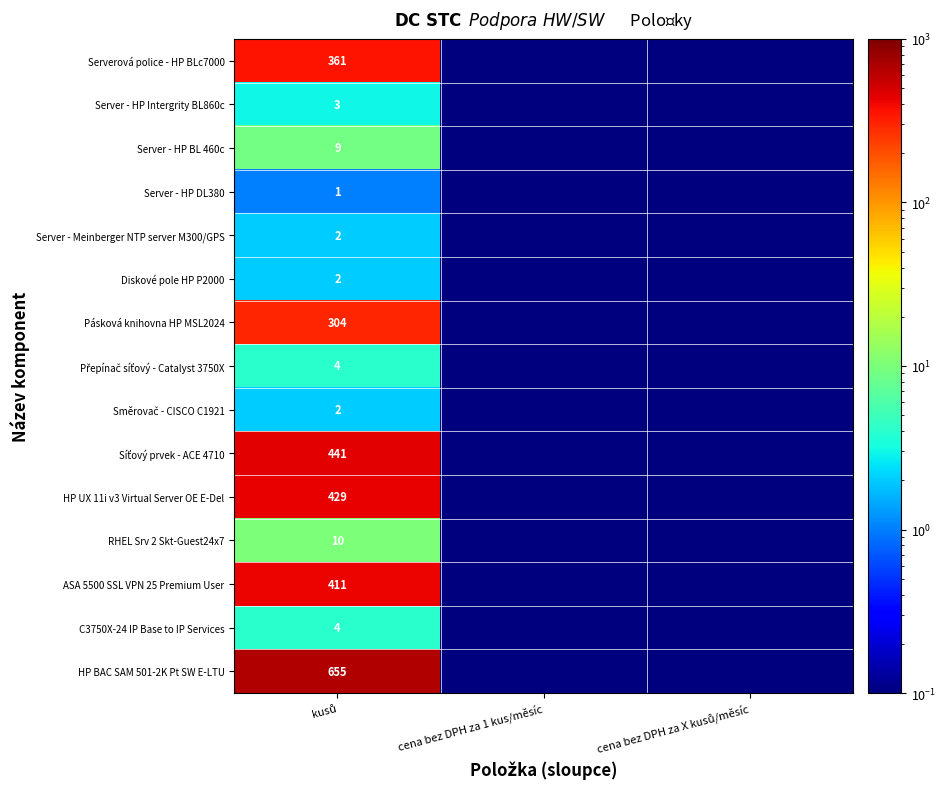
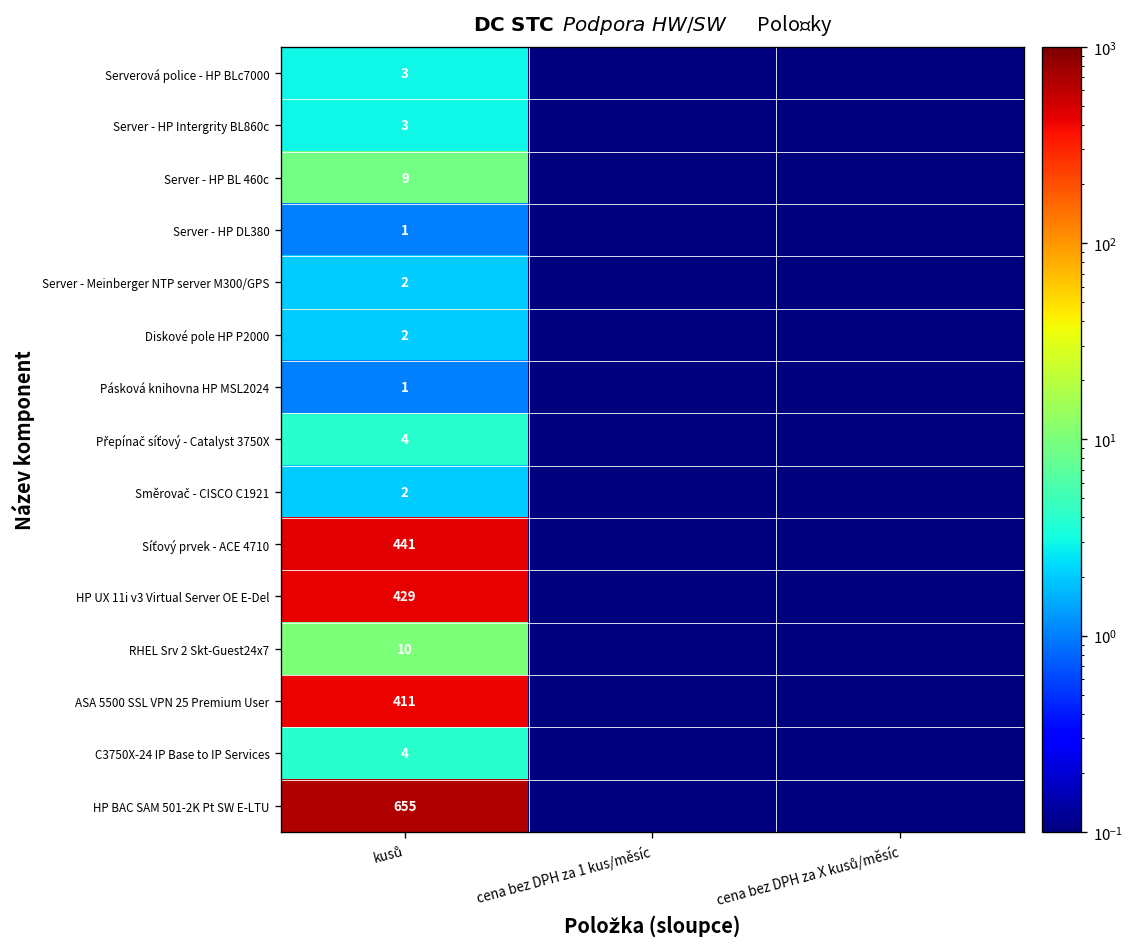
  {
    "Serverová police - HP BLc7000": {
-     "kusů": 361
+     "kusů": 3
    },
    "Server - HP Intergrity BL860c": {
      "kusů": 3
    },
    "Server - HP BL 460c": {
      "kusů": 9
    },
    "Server - HP DL380": {
      "kusů": 1
    },
    "Server - Meinberger NTP server M300/GPS": {
      "kusů": 2
    },
    "Diskové pole HP P2000": {
      "kusů": 2
    },
    "Pásková knihovna HP MSL2024": {
-     "kusů": 304
+     "kusů": 1
    },
    "Přepínač síťový - Catalyst 3750X": {
      "kusů": 4
    },
    "Směrovač - CISCO C1921": {
      "kusů": 2
    },
    "Síťový prvek - ACE 4710": {
      "kusů": 441
    },
    "HP UX 11i v3 Virtual Server OE E-Del": {
      "kusů": 429
    },
    "RHEL Srv 2 Skt-Guest24x7": {
      "kusů": 10
    },
    "ASA 5500 SSL VPN 25 Premium User": {
      "kusů": 411
    },
    "C3750X-24 IP Base to IP Services": {
      "kusů": 4
    },
    "HP BAC SAM 501-2K Pt SW E-LTU": {
      "kusů": 655
    }
  }
